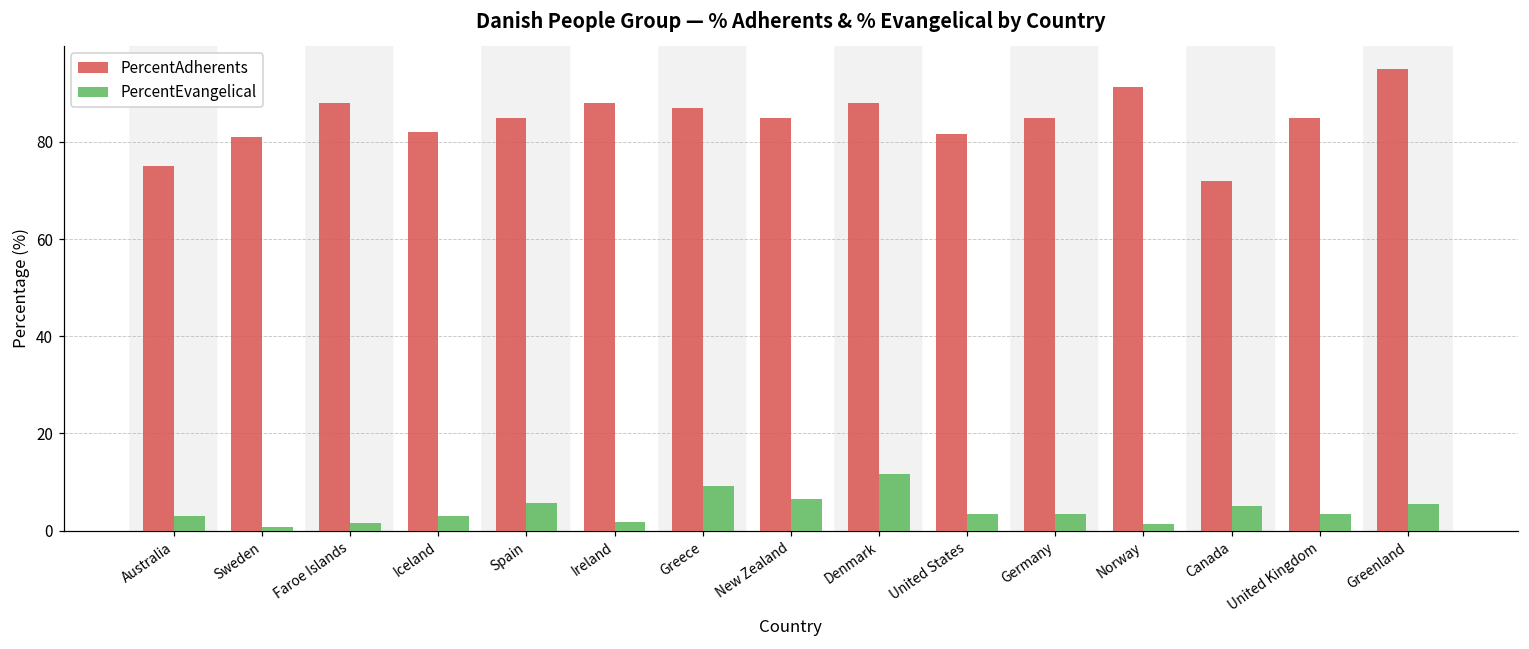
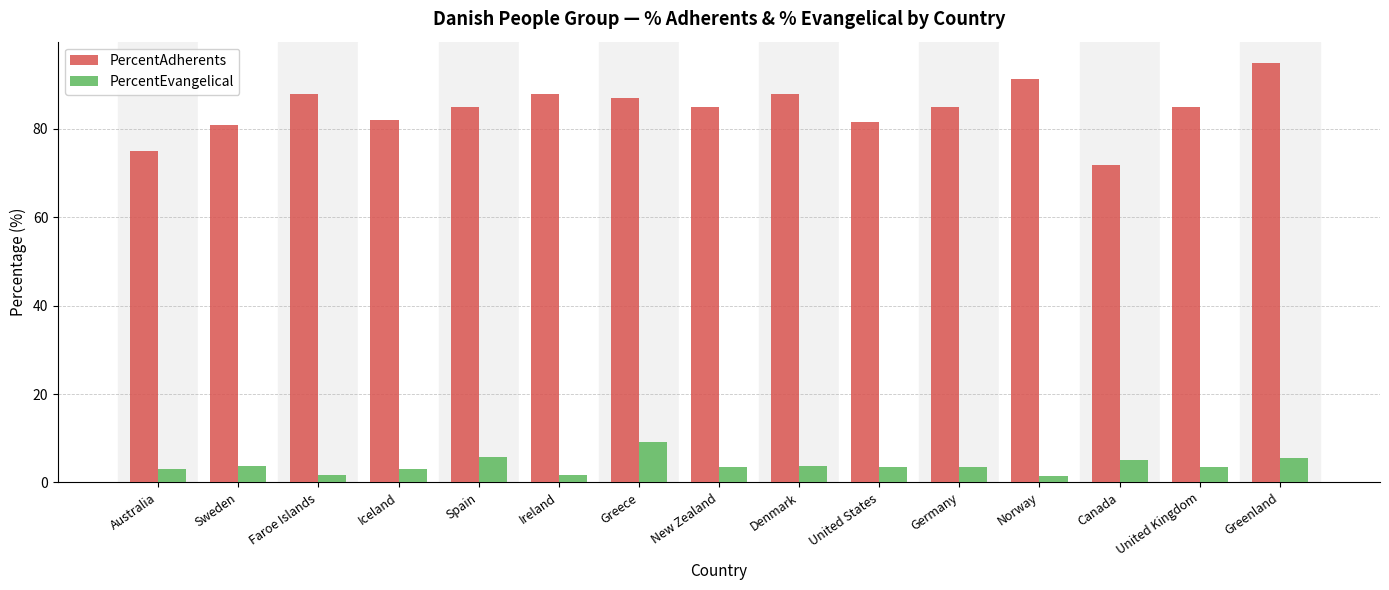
  {
    "PercentAdherents": {
      "Australia": 75,
      "Sweden": 81,
      "Faroe Islands": 88,
      "Iceland": 82,
      "Spain": 85,
      "Ireland": 88,
      "Greece": 87,
      "New Zealand": 85,
      "Denmark": 88,
      "United States": 82,
      "Germany": 85,
      "Norway": 91,
      "Canada": 72,
      "United Kingdom": 85,
      "Greenland": 95
    },
    "PercentEvangelical": {
      "Australia": 3,
-     "Sweden": 1,
+     "Sweden": 4,
      "Faroe Islands": 2,
      "Iceland": 3,
      "Spain": 6,
      "Ireland": 2,
      "Greece": 9,
-     "New Zealand": 7,
-     "Denmark": 12,
+     "New Zealand": 4,
+     "Denmark": 4,
      "United States": 4,
      "Germany": 4,
      "Norway": 1,
      "Canada": 5,
      "United Kingdom": 4,
      "Greenland": 6
    }
  }
